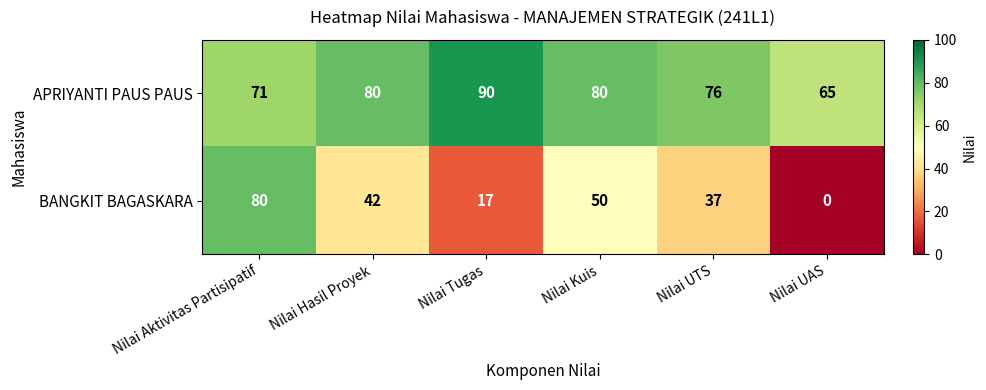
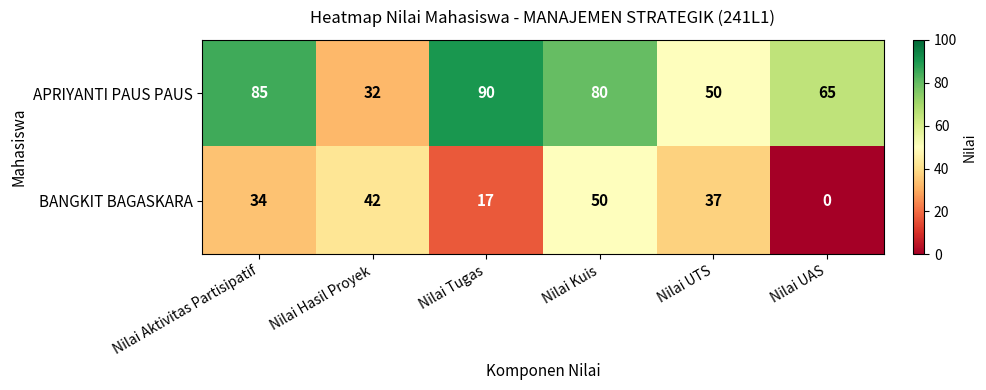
  {
    "APRIYANTI PAUS PAUS": {
-     "Nilai Aktivitas Partisipatif": 71,
-     "Nilai Hasil Proyek": 80,
+     "Nilai Aktivitas Partisipatif": 85,
+     "Nilai Hasil Proyek": 32,
      "Nilai Tugas": 90,
      "Nilai Kuis": 80,
-     "Nilai UTS": 76,
+     "Nilai UTS": 50,
      "Nilai UAS": 65
    },
    "BANGKIT BAGASKARA": {
-     "Nilai Aktivitas Partisipatif": 80,
+     "Nilai Aktivitas Partisipatif": 34,
      "Nilai Hasil Proyek": 42,
      "Nilai Tugas": 17,
      "Nilai Kuis": 50,
      "Nilai UTS": 37,
      "Nilai UAS": 0
    }
  }
